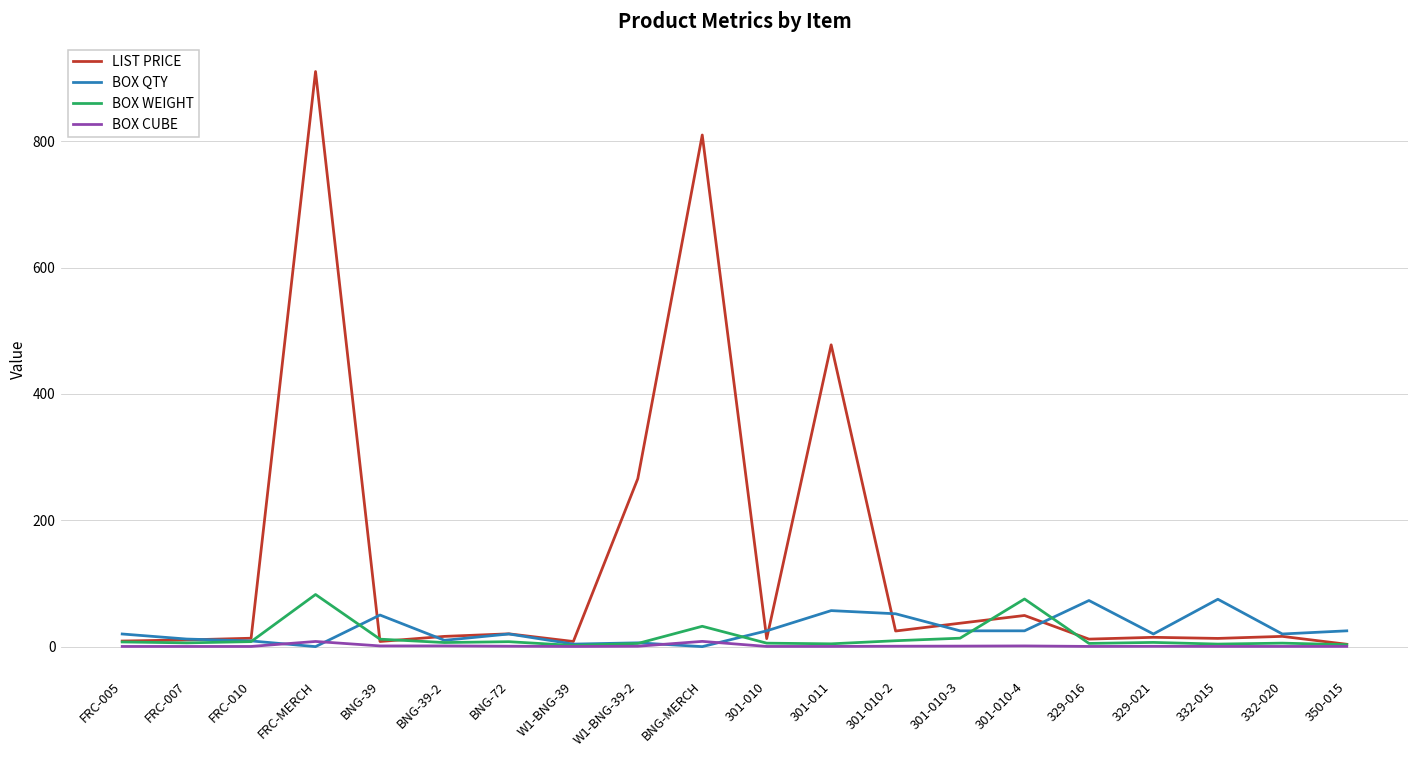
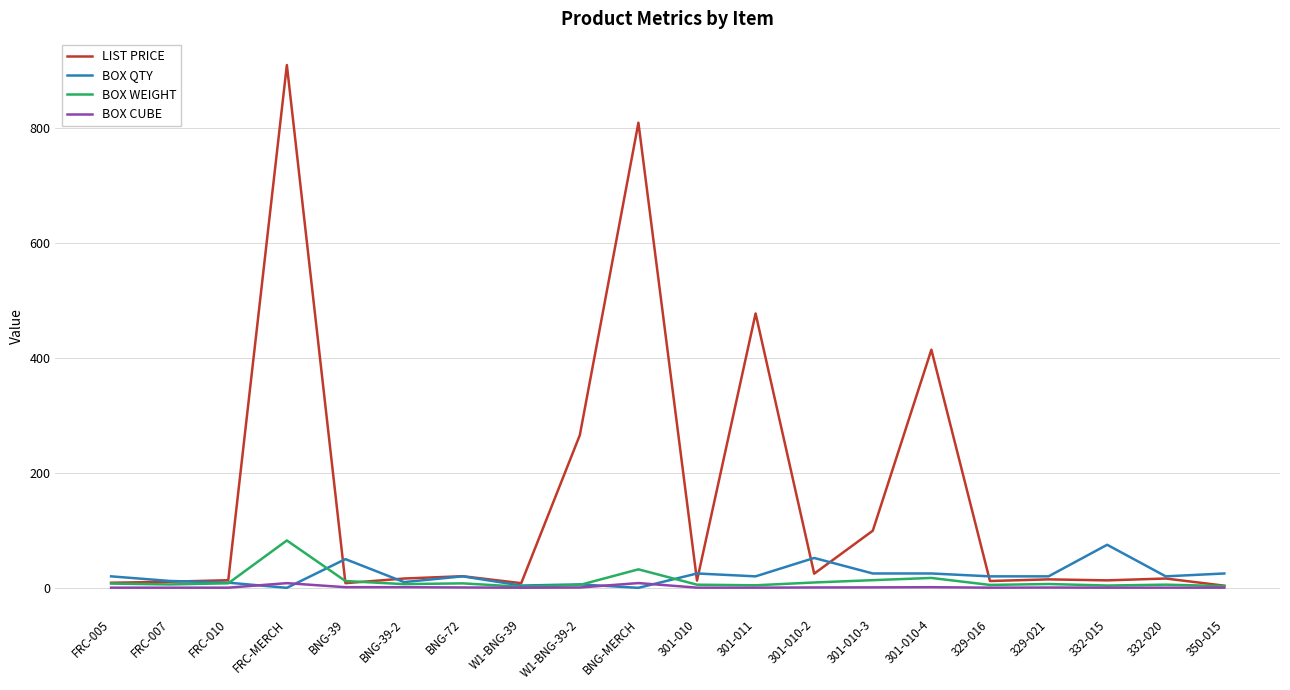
  {
    "LIST PRICE": {
      "FRC-MERCH": 910,
      "BNG-39-2": 20,
      "W1-BNG-39-2": 270,
      "BNG-MERCH": 810,
      "301-010": 10,
      "301-011": 480,
      "301-010-2": 20,
-     "301-010-3": 40,
-     "301-010-4": 50,
+     "301-010-3": 100,
+     "301-010-4": 410,
      "329-016": 10,
      "329-021": 10,
      "332-015": 10
    },
    "BOX QTY": {
      "FRC-005": 20,
      "FRC-MERCH": 0,
      "BNG-39": 50,
      "BNG-MERCH": 0,
      "301-010": 30,
-     "301-011": 60,
+     "301-011": 20,
      "301-010-2": 50,
      "301-010-3": 30,
      "301-010-4": 30,
-     "329-016": 70,
+     "329-016": 20,
      "329-021": 20,
      "332-015": 80,
      "350-015": 30
    },
    "BOX WEIGHT": {
      "FRC-007": 10,
      "FRC-MERCH": 80,
      "BNG-72": 10,
      "BNG-MERCH": 30,
      "301-010": 10,
      "301-010-2": 10,
      "301-010-3": 10,
-     "301-010-4": 80,
+     "301-010-4": 20,
      "329-016": 10,
      "329-021": 10,
      "332-020": 10
    },
    "BOX CUBE": {
      "FRC-005": 0,
      "FRC-007": 0,
      "FRC-010": 0,
      "FRC-MERCH": 10,
      "BNG-39": 0,
      "BNG-39-2": 0,
      "BNG-72": 0,
      "BNG-MERCH": 10,
      "301-010": 0,
      "301-010-2": 0,
      "301-010-3": 0,
      "301-010-4": 0,
      "329-016": 0,
      "329-021": 0,
      "332-020": 0
    }
  }
